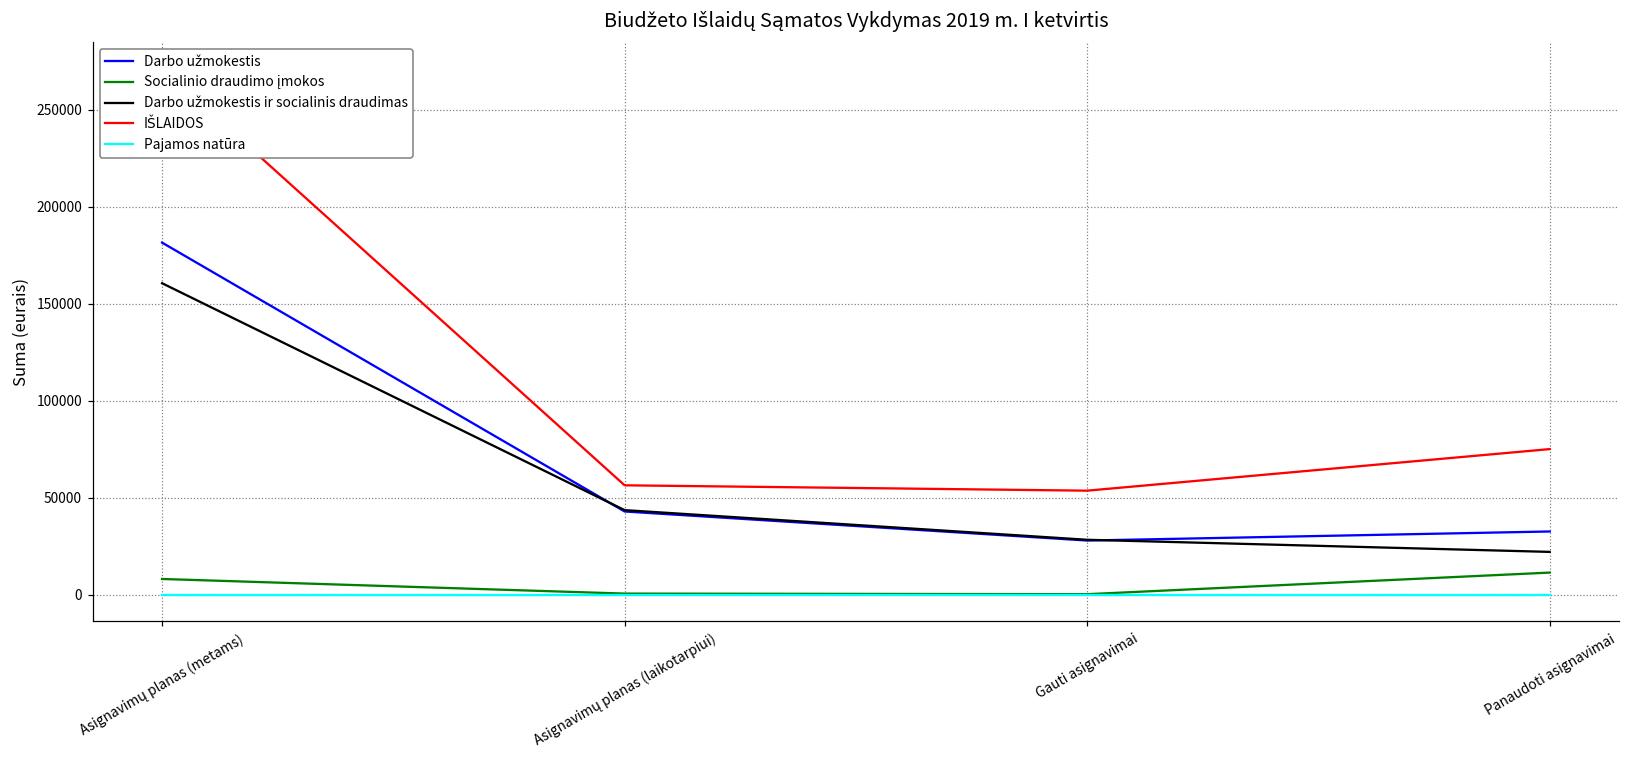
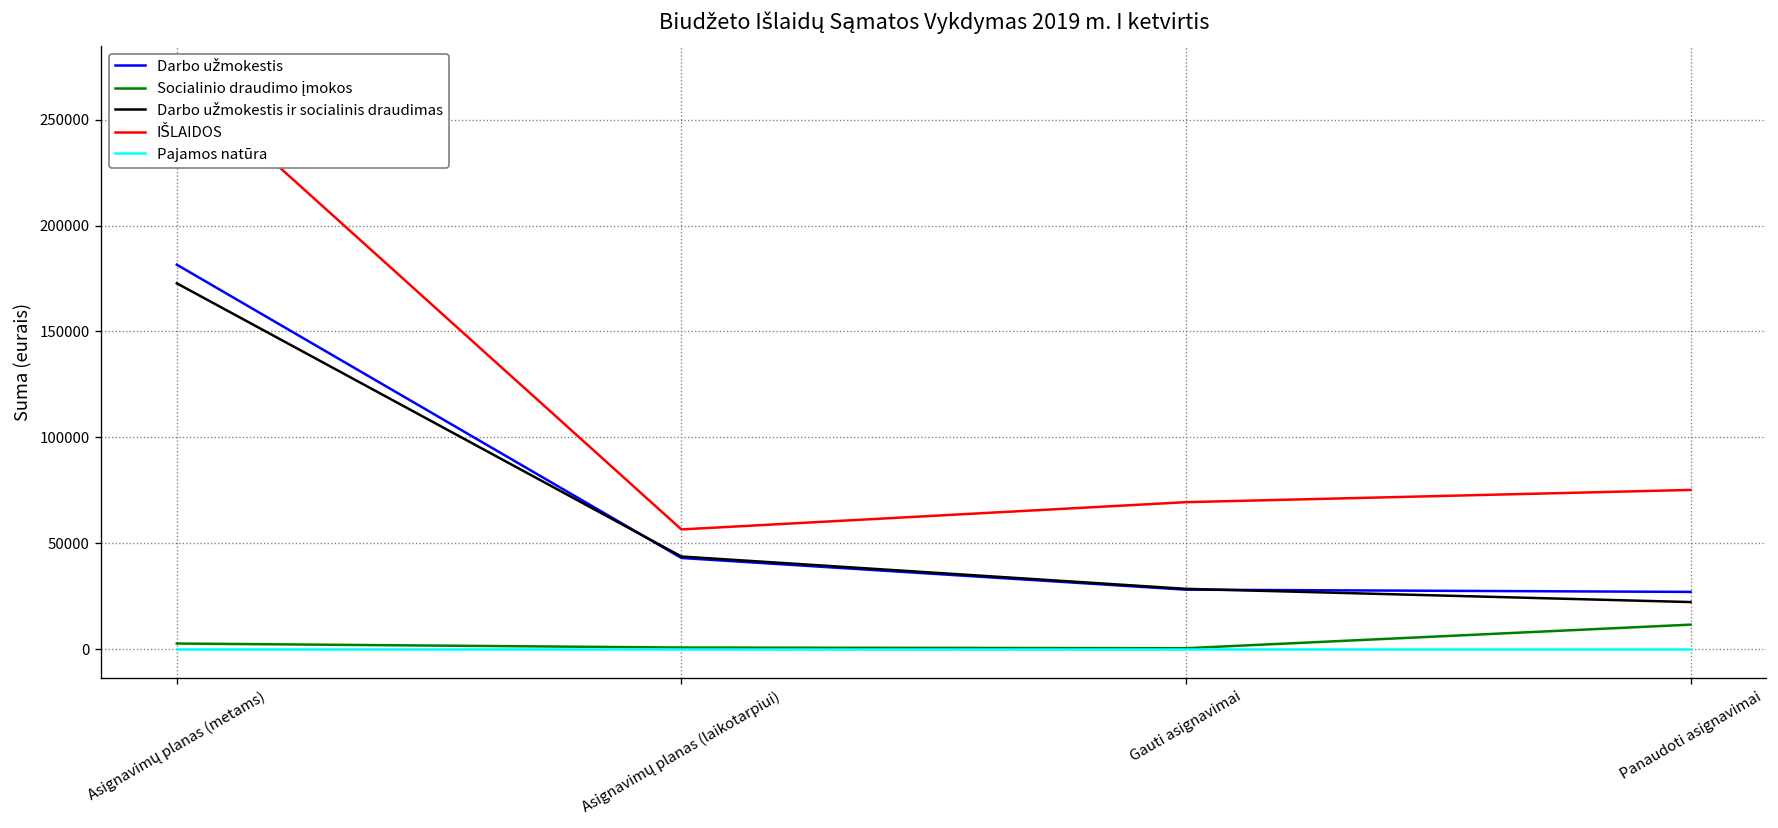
  {
    "Darbo užmokestis": {
      "Asignavimų planas (metams)": 182000,
-     "Panaudoti asignavimai": 33000
+     "Panaudoti asignavimai": 27000
    },
    "Socialinio draudimo įmokos": {
-     "Asignavimų planas (metams)": 8000,
+     "Asignavimų planas (metams)": 3000,
      "Panaudoti asignavimai": 12000
    },
    "Darbo užmokestis ir socialinis draudimas": {
-     "Asignavimų planas (metams)": 161000,
+     "Asignavimų planas (metams)": 173000,
      "Panaudoti asignavimai": 22000
    },
    "IŠLAIDOS": {
      "Asignavimų planas (laikotarpiui)": 56000,
-     "Gauti asignavimai": 54000,
+     "Gauti asignavimai": 69000,
      "Panaudoti asignavimai": 75000
    },
    "Pajamos natūra": {
      "Asignavimų planas (metams)": 0,
      "Panaudoti asignavimai": 0
    }
  }
